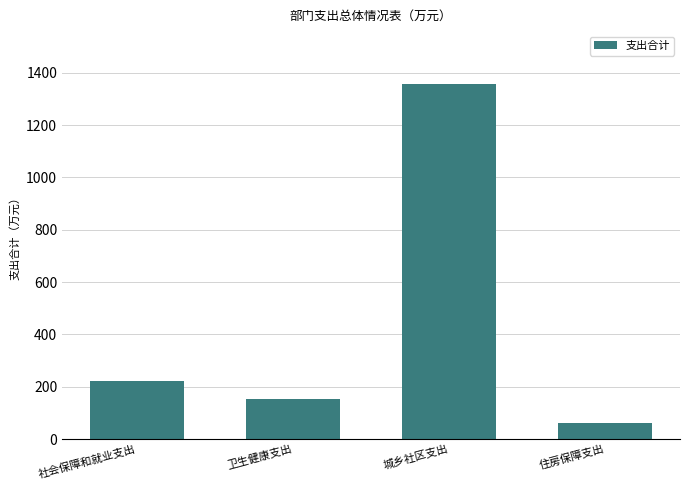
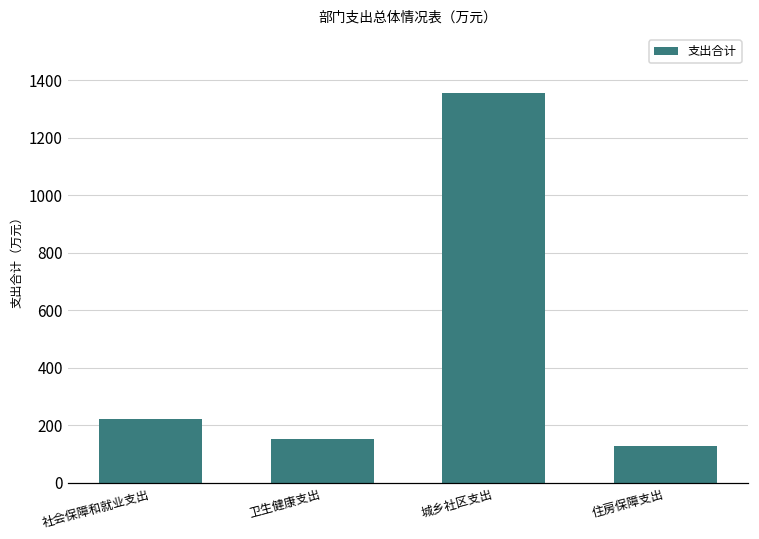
  {
    "社会保障和就业支出": 220,
    "卫生健康支出": 150,
    "城乡社区支出": 1360,
-   "住房保障支出": 60
+   "住房保障支出": 130
  }
